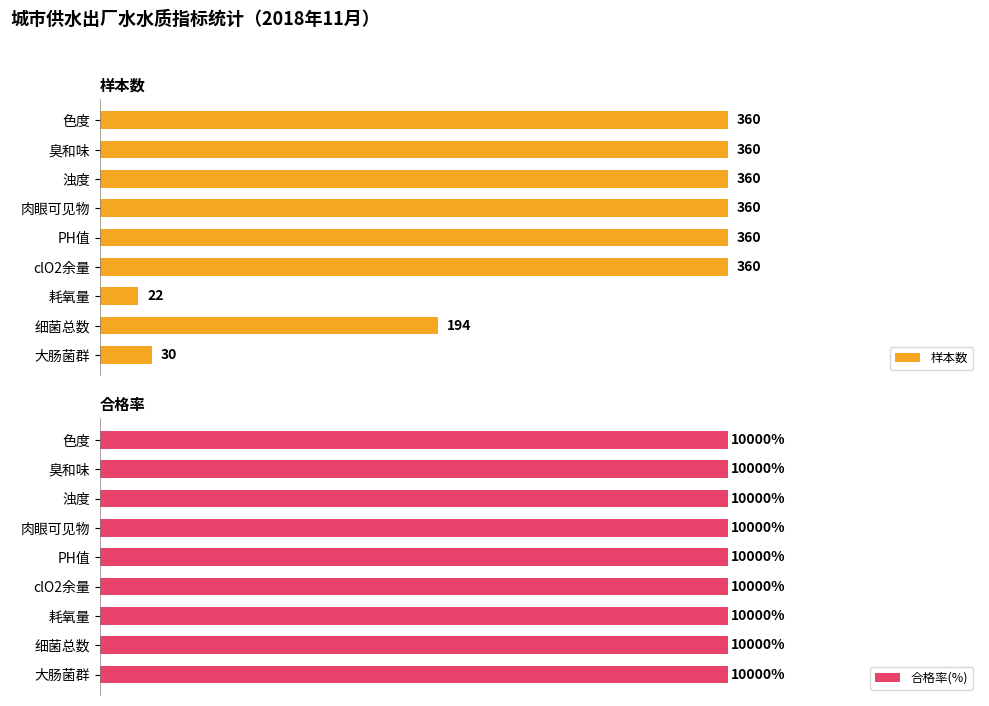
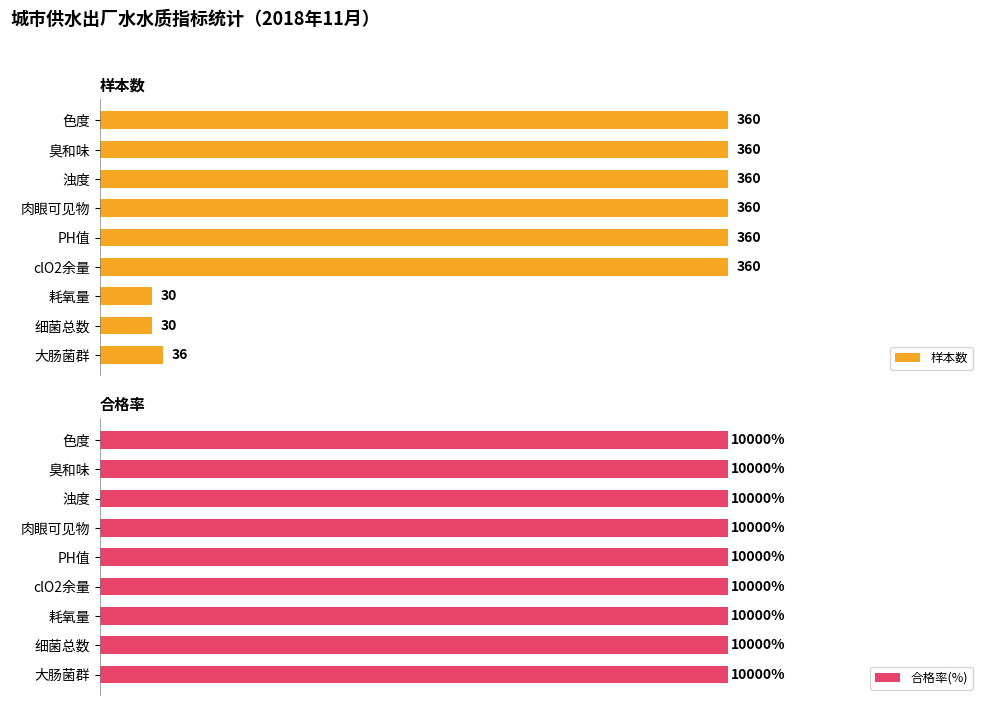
  {
    "样本数": {
      "色度": "360",
      "臭和味": "360",
      "浊度": "360",
      "肉眼可见物": "360",
      "PH值": "360",
      "clO2余量": "360",
-     "耗氧量": "22",
-     "细菌总数": "194",
-     "大肠菌群": "30"
+     "耗氧量": "30",
+     "细菌总数": "30",
+     "大肠菌群": "36"
    },
    "合格率": {
      "色度": "10000%",
      "臭和味": "10000%",
      "浊度": "10000%",
      "肉眼可见物": "10000%",
      "PH值": "10000%",
      "clO2余量": "10000%",
      "耗氧量": "10000%",
      "细菌总数": "10000%",
      "大肠菌群": "10000%"
    }
  }
